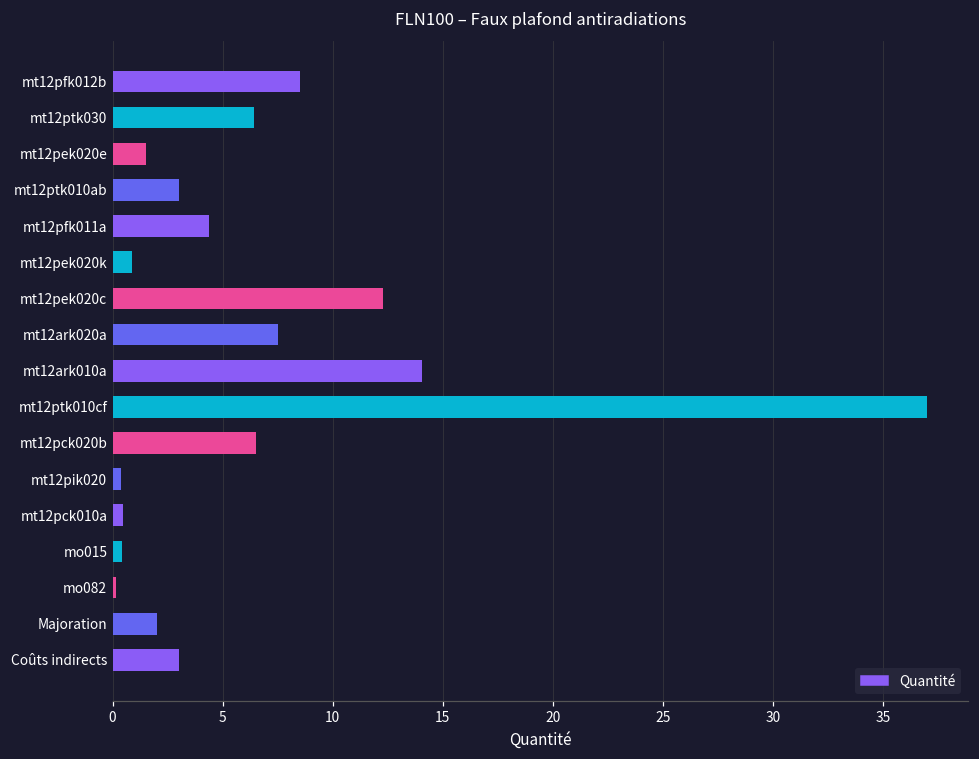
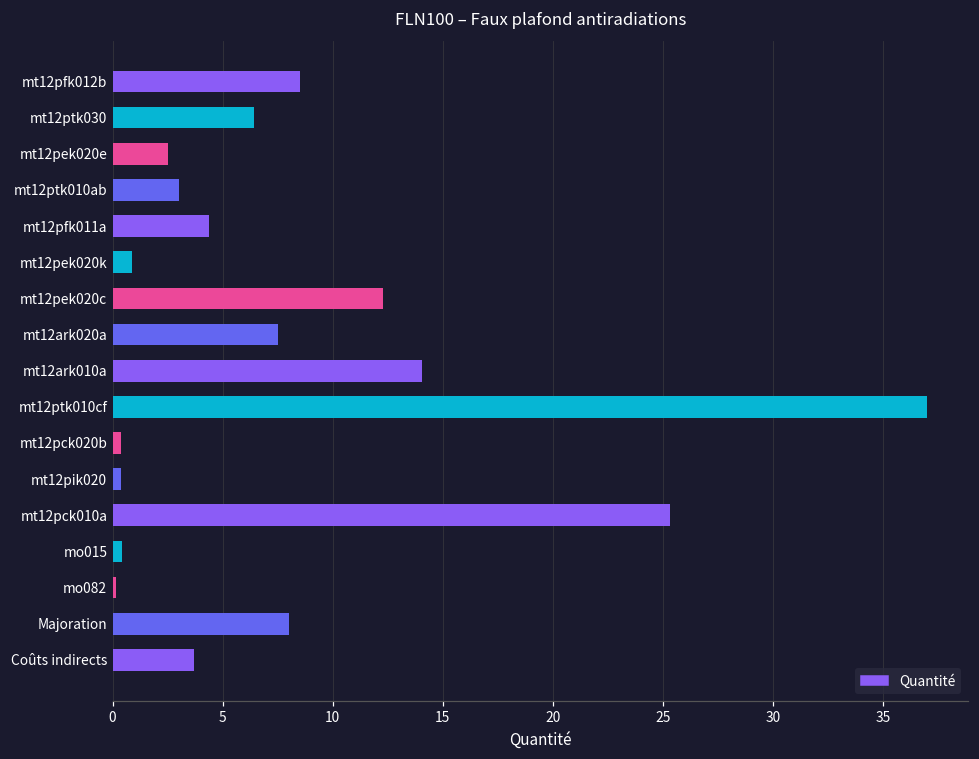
  {
    "mt12pfk012b": 8.5,
    "mt12ptk030": 6.4,
-   "mt12pek020e": 1.5,
+   "mt12pek020e": 2.5,
    "mt12ptk010ab": 3.0,
    "mt12pfk011a": 4.4,
    "mt12pek020k": 0.9,
    "mt12pek020c": 12.3,
    "mt12ark020a": 7.5,
    "mt12ark010a": 14.1,
    "mt12ptk010cf": 37.0,
-   "mt12pck020b": 6.5,
+   "mt12pck020b": 0.4,
    "mt12pik020": 0.4,
-   "mt12pck010a": 0.5,
+   "mt12pck010a": 25.3,
    "mo015": 0.4,
    "mo082": 0.2,
-   "Majoration": 2,
-   "Coûts indirects": 3.0
+   "Majoration": 8,
+   "Coûts indirects": 3.7
  }
